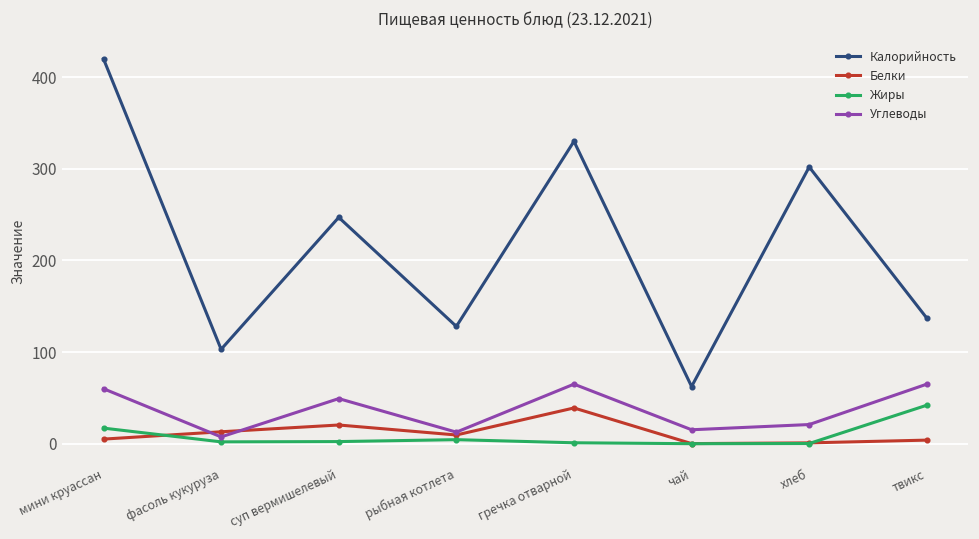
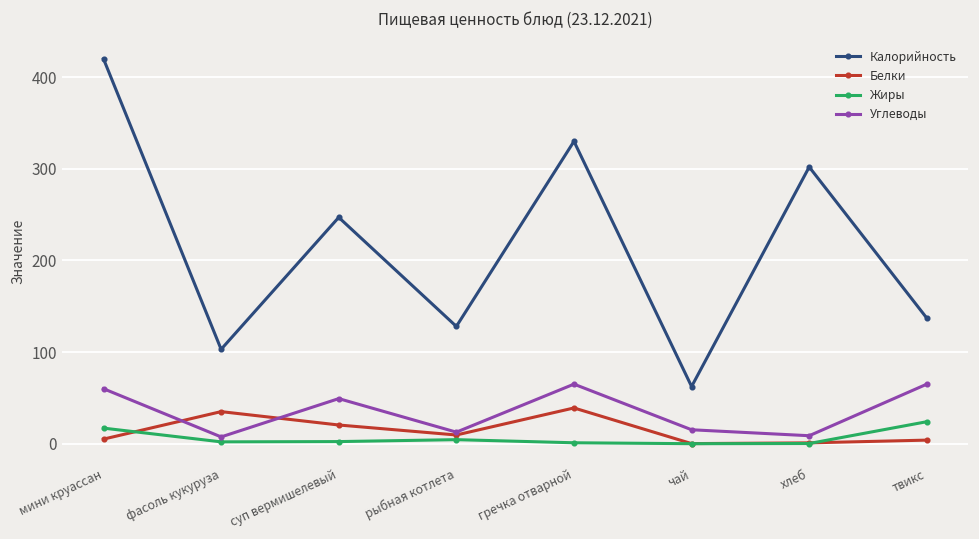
  {
    "Калорийность": {
      "мини круассан": 420,
      "фасоль кукуруза": 100,
      "суп вермишелевый": 250,
      "рыбная котлета": 130,
      "гречка отварной": 330,
      "чай": 60,
      "хлеб": 300,
      "твикс": 140
    },
    "Белки": {
      "мини круассан": 10,
-     "фасоль кукуруза": 10,
+     "фасоль кукуруза": 40,
      "суп вермишелевый": 20,
      "гречка отварной": 40,
      "твикс": 0
    },
    "Жиры": {
      "мини круассан": 20,
      "фасоль кукуруза": 0,
      "суп вермишелевый": 0,
      "рыбная котлета": 0,
      "гречка отварной": 0,
-     "твикс": 40
+     "твикс": 20
    },
    "Углеводы": {
      "мини круассан": 60,
      "фасоль кукуруза": 10,
      "суп вермишелевый": 50,
      "гречка отварной": 70,
      "чай": 20,
-     "хлеб": 20,
+     "хлеб": 10,
      "твикс": 70
    }
  }
